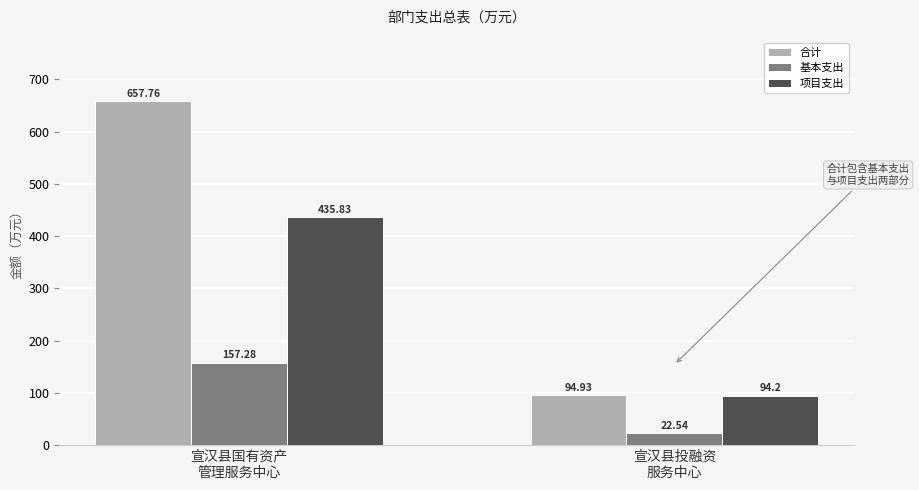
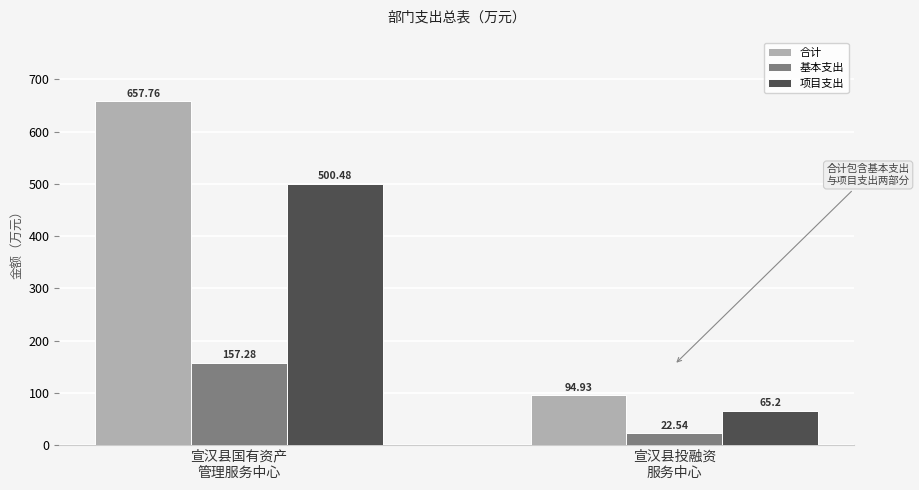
  {
    "合计": {
      "宣汉县国有资产 管理服务中心": 657.76,
      "宣汉县投融资 服务中心": 94.93
    },
    "基本支出": {
      "宣汉县国有资产 管理服务中心": 157.28,
      "宣汉县投融资 服务中心": 22.54
    },
    "项目支出": {
-     "宣汉县国有资产 管理服务中心": 435.83,
-     "宣汉县投融资 服务中心": 94.2
+     "宣汉县国有资产 管理服务中心": 500.48,
+     "宣汉县投融资 服务中心": 65.2
    }
  }
